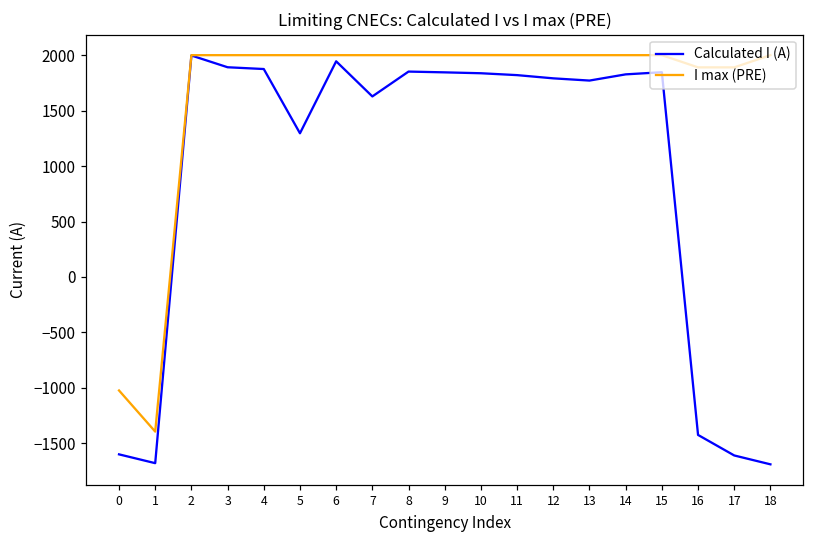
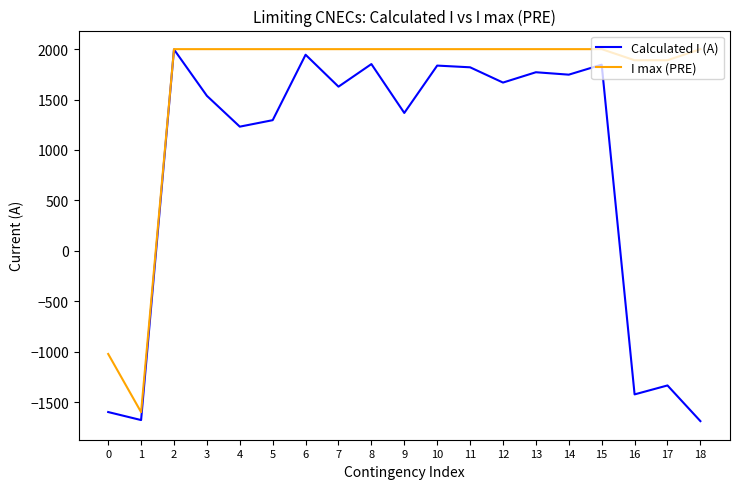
  {
    "Calculated I (A)": {
      "0": -1600,
      "1": -1680,
-     "3": 1890,
-     "4": 1880,
+     "3": 1540,
+     "4": 1230,
      "5": 1300,
      "6": 1940,
      "7": 1630,
      "8": 1850,
-     "9": 1850,
+     "9": 1370,
      "10": 1840,
      "11": 1820,
-     "12": 1790,
+     "12": 1670,
      "13": 1770,
-     "14": 1830,
+     "14": 1750,
      "16": -1420,
-     "17": -1610,
+     "17": -1340,
      "18": -1690
    },
    "I max (PRE)": {
      "0": -1020,
-     "1": -1390,
+     "1": -1600,
      "3": 2000,
      "4": 2000,
      "5": 2000,
      "6": 2000,
      "7": 2000,
      "8": 2000,
      "9": 2000,
      "10": 2000,
      "11": 2000,
      "12": 2000,
      "13": 2000,
      "14": 2000
    }
  }
